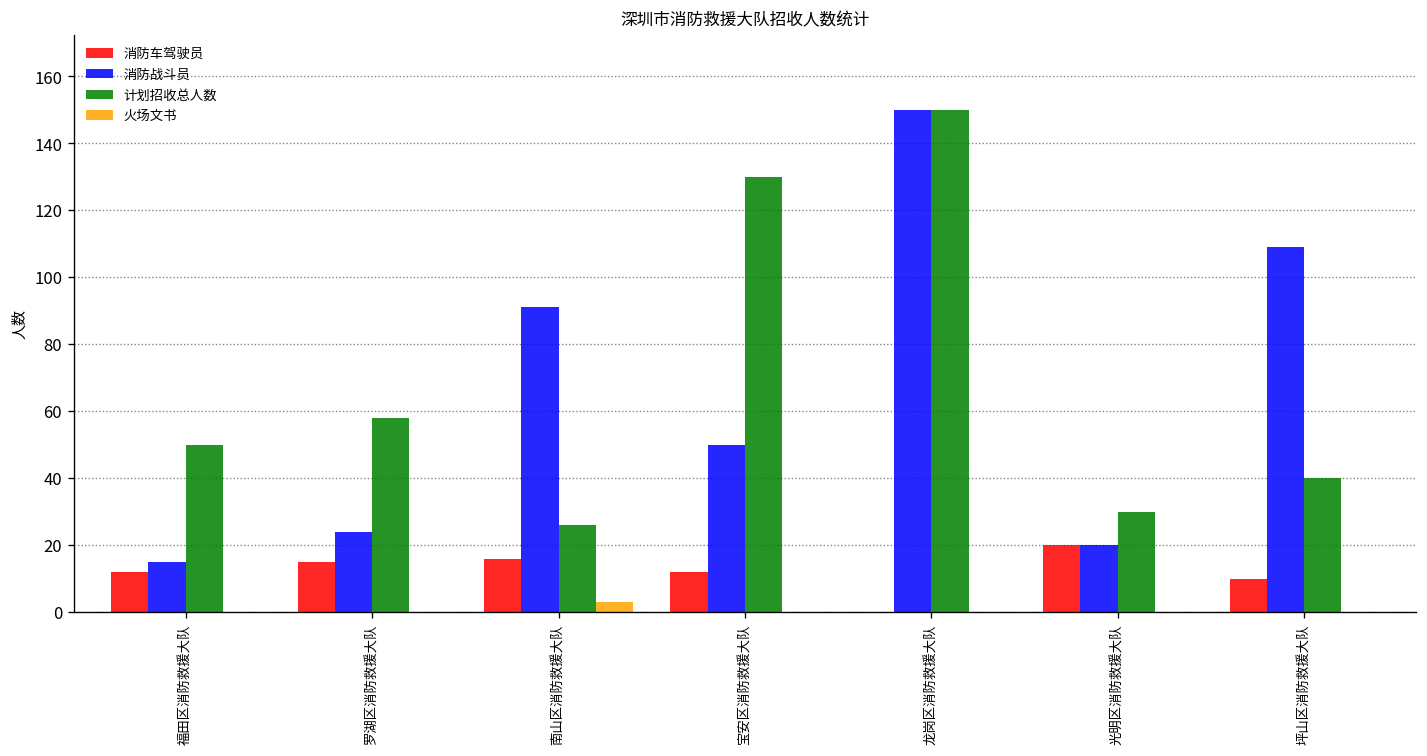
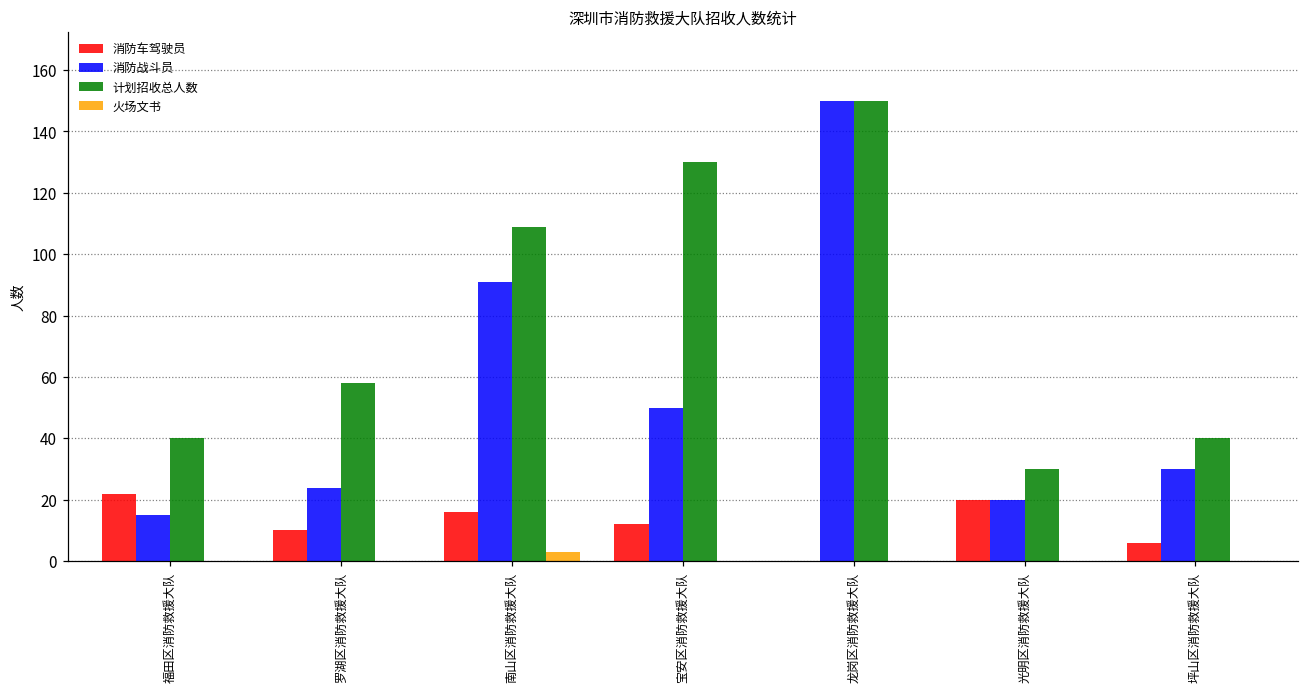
  {
    "消防车驾驶员": {
-     "福田区消防救援大队": 12,
-     "罗湖区消防救援大队": 15,
+     "福田区消防救援大队": 22,
+     "罗湖区消防救援大队": 10,
      "南山区消防救援大队": 16,
      "宝安区消防救援大队": 12,
      "龙岗区消防救援大队": 0,
      "光明区消防救援大队": 20,
-     "坪山区消防救援大队": 10
+     "坪山区消防救援大队": 6
    },
    "消防战斗员": {
      "福田区消防救援大队": 15,
      "罗湖区消防救援大队": 24,
      "南山区消防救援大队": 91,
      "宝安区消防救援大队": 50,
      "龙岗区消防救援大队": 150,
      "光明区消防救援大队": 20,
-     "坪山区消防救援大队": 109
+     "坪山区消防救援大队": 30
    },
    "计划招收总人数": {
-     "福田区消防救援大队": 50,
+     "福田区消防救援大队": 40,
      "罗湖区消防救援大队": 58,
-     "南山区消防救援大队": 26,
+     "南山区消防救援大队": 109,
      "宝安区消防救援大队": 130,
      "龙岗区消防救援大队": 150,
      "光明区消防救援大队": 30,
      "坪山区消防救援大队": 40
    },
    "火场文书": {
      "福田区消防救援大队": 0,
      "罗湖区消防救援大队": 0,
      "南山区消防救援大队": 3,
      "宝安区消防救援大队": 0,
      "龙岗区消防救援大队": 0,
      "光明区消防救援大队": 0,
      "坪山区消防救援大队": 0
    }
  }
